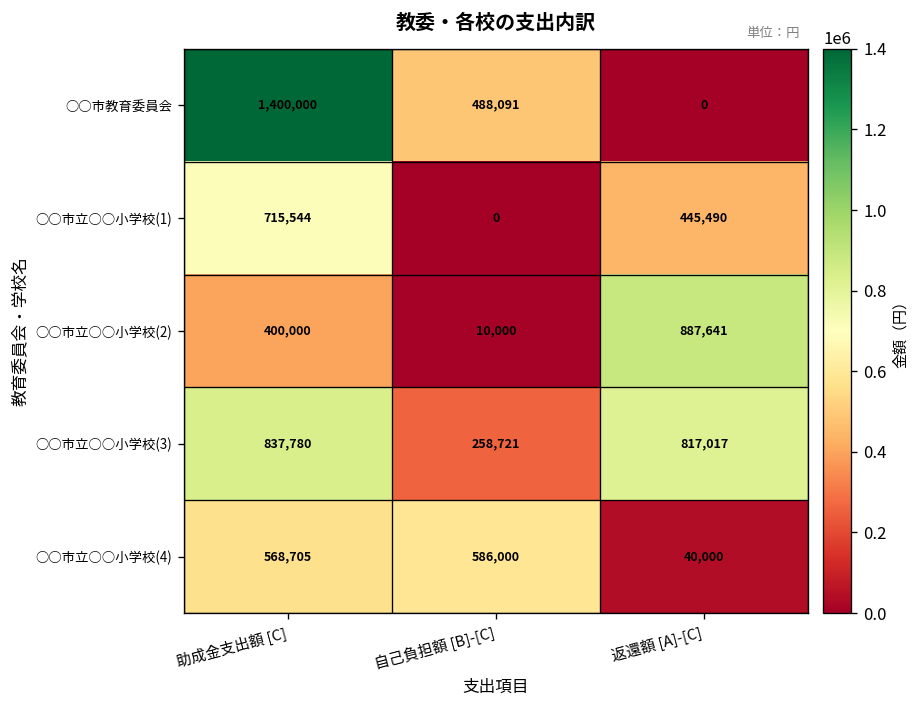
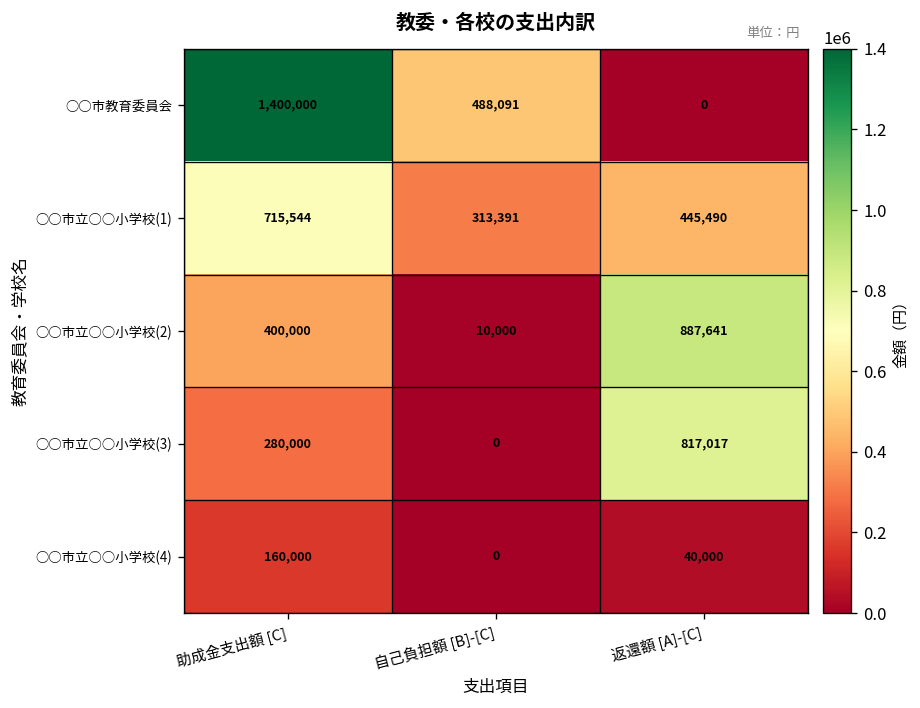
  {
    "○○市教育委員会": {
      "助成金支出額 [C]": "1,400,000",
      "自己負担額 [B]-[C]": "488,091",
      "返還額 [A]-[C]": "0"
    },
    "○○市立○○小学校(1)": {
      "助成金支出額 [C]": "715,544",
-     "自己負担額 [B]-[C]": "0",
+     "自己負担額 [B]-[C]": "313,391",
      "返還額 [A]-[C]": "445,490"
    },
    "○○市立○○小学校(2)": {
      "助成金支出額 [C]": "400,000",
      "自己負担額 [B]-[C]": "10,000",
      "返還額 [A]-[C]": "887,641"
    },
    "○○市立○○小学校(3)": {
-     "助成金支出額 [C]": "837,780",
-     "自己負担額 [B]-[C]": "258,721",
+     "助成金支出額 [C]": "280,000",
+     "自己負担額 [B]-[C]": "0",
      "返還額 [A]-[C]": "817,017"
    },
    "○○市立○○小学校(4)": {
-     "助成金支出額 [C]": "568,705",
-     "自己負担額 [B]-[C]": "586,000",
+     "助成金支出額 [C]": "160,000",
+     "自己負担額 [B]-[C]": "0",
      "返還額 [A]-[C]": "40,000"
    }
  }
